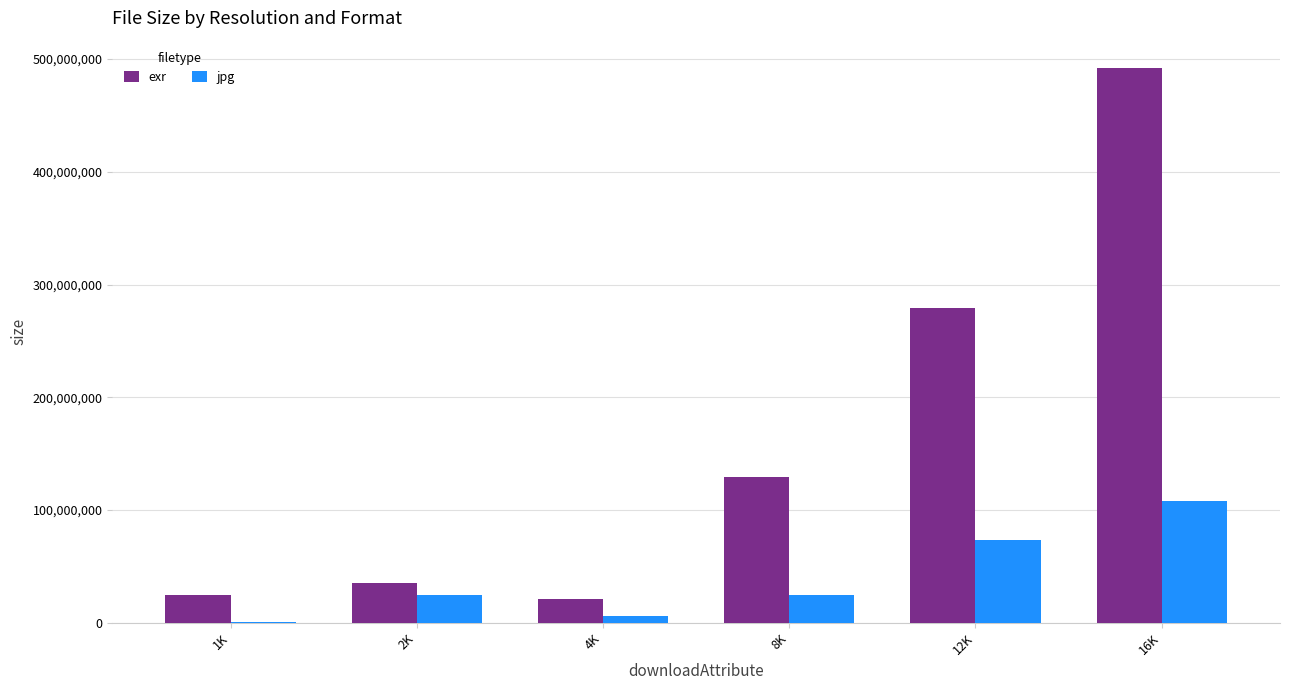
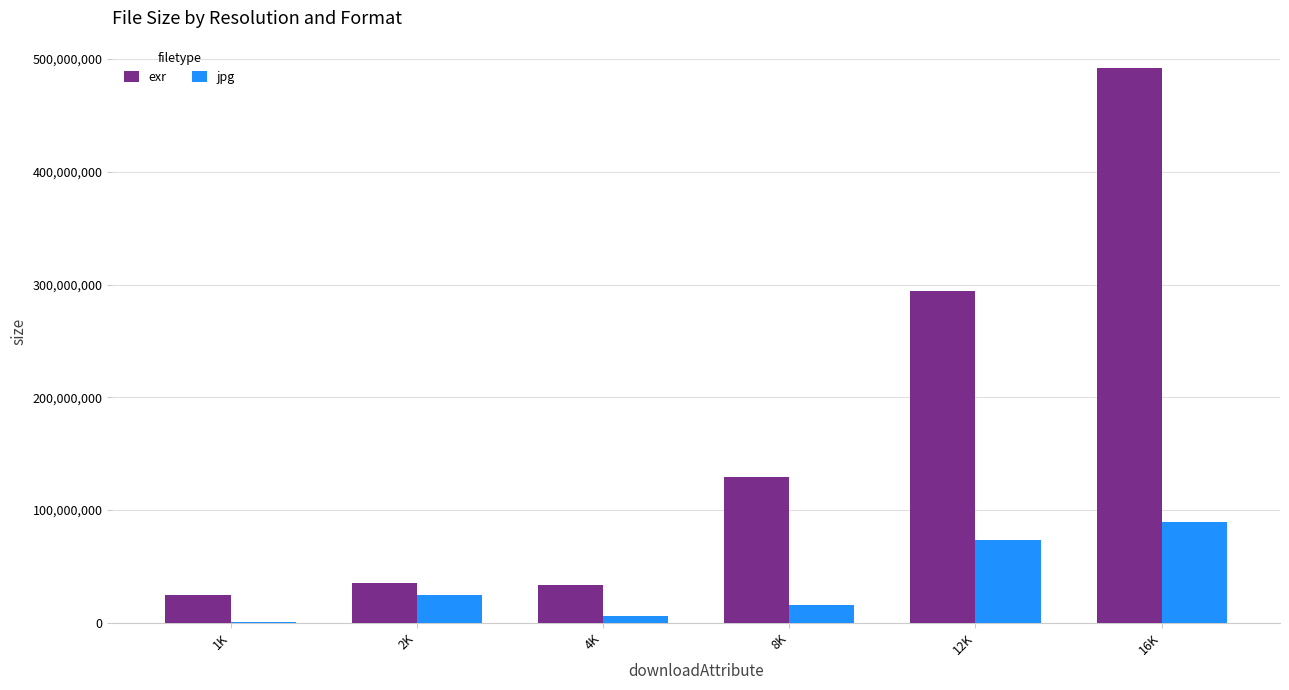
  {
    "exr": {
      "1K": "25,000,000",
      "2K": "36,000,000",
-     "4K": "21,000,000",
+     "4K": "34,000,000",
      "8K": "130,000,000",
-     "12K": "279,000,000",
+     "12K": "294,000,000",
      "16K": "492,000,000"
    },
    "jpg": {
      "2K": "25,000,000",
      "4K": "7,000,000",
-     "8K": "25,000,000",
+     "8K": "16,000,000",
      "12K": "74,000,000",
-     "16K": "108,000,000"
+     "16K": "89,000,000"
    }
  }
